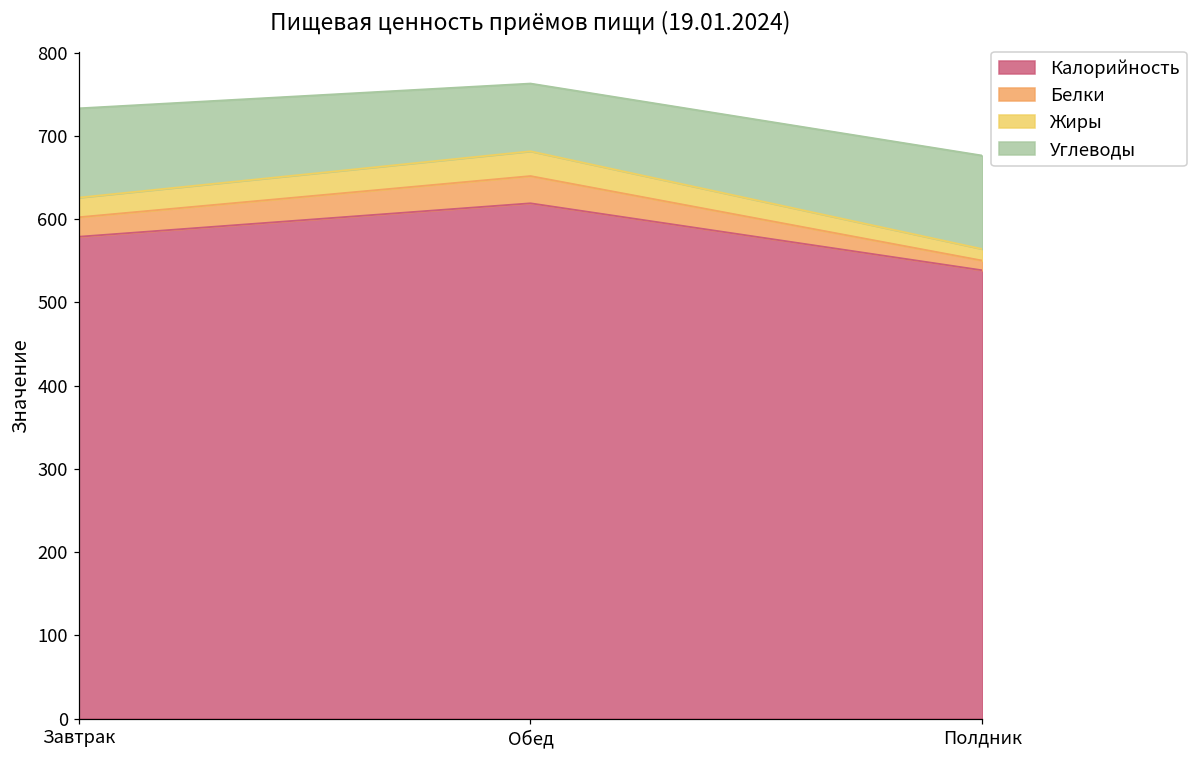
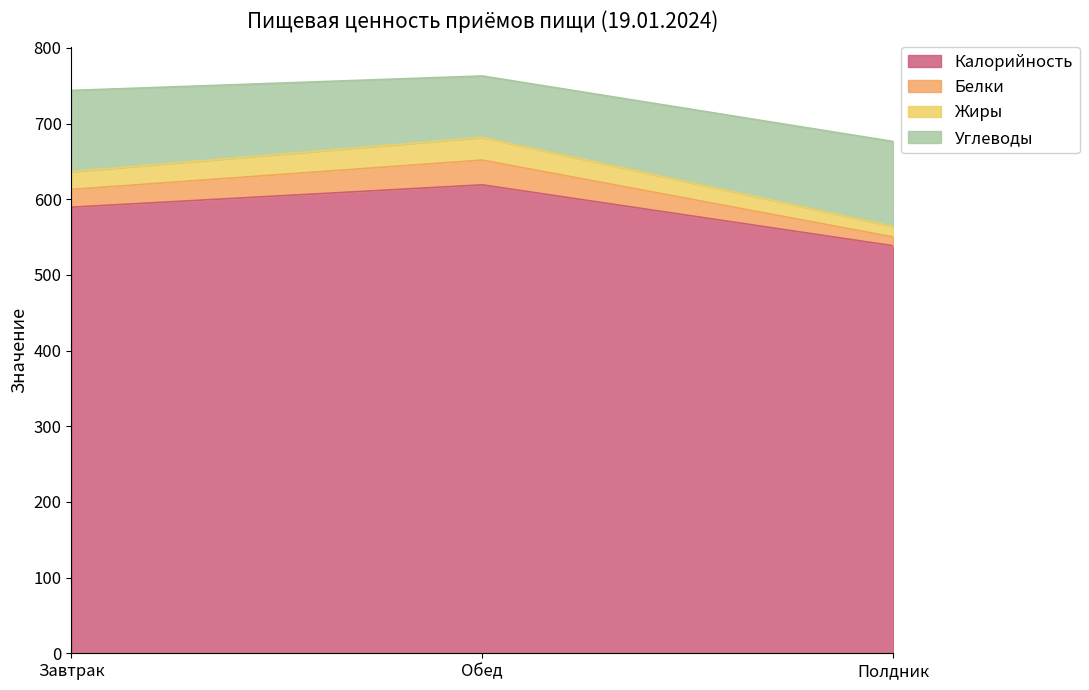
  {
    "Калорийность": {
-     "Завтрак": 580,
+     "Завтрак": 590,
      "Обед": 620,
      "Полдник": 540
    },
    "Углеводы": {
      "Завтрак": 110,
      "Обед": 80,
      "Полдник": 110
    }
  }
